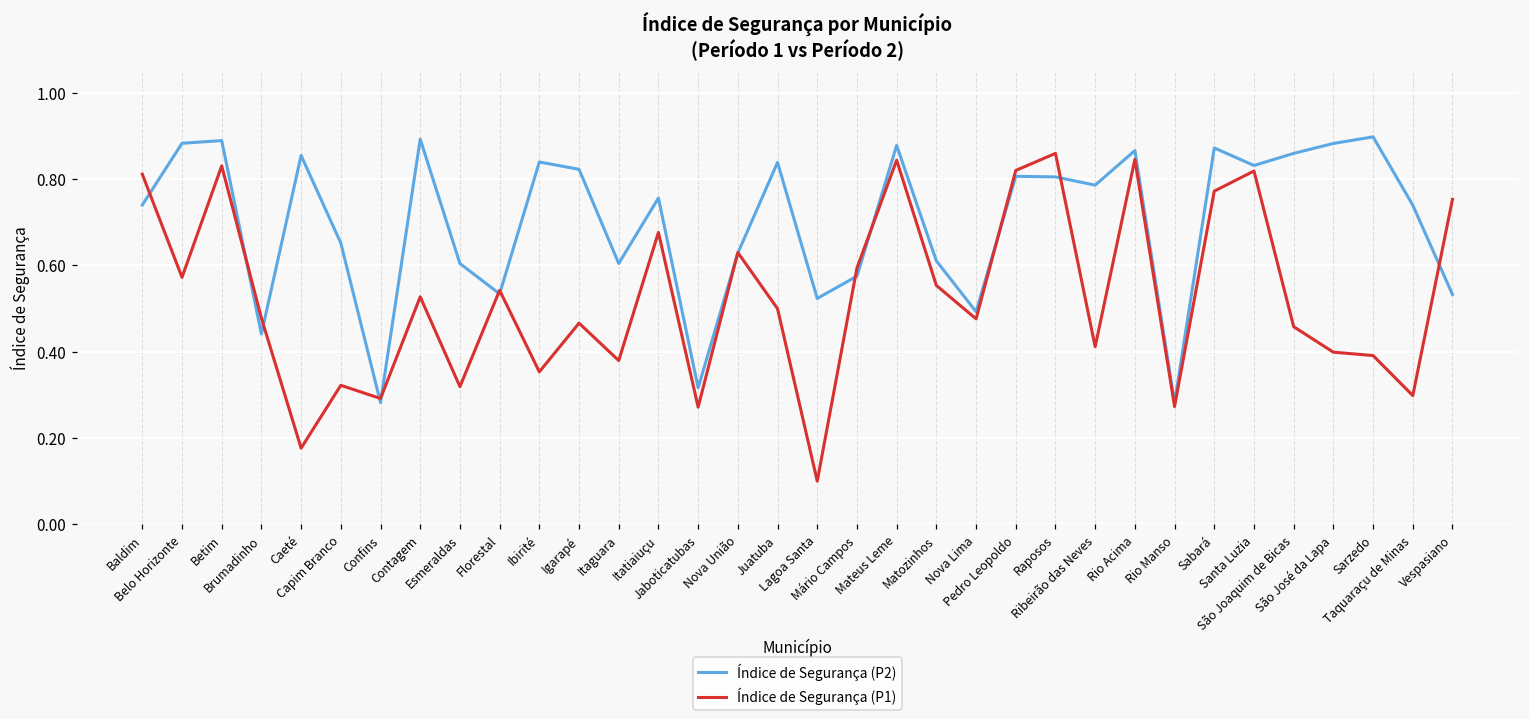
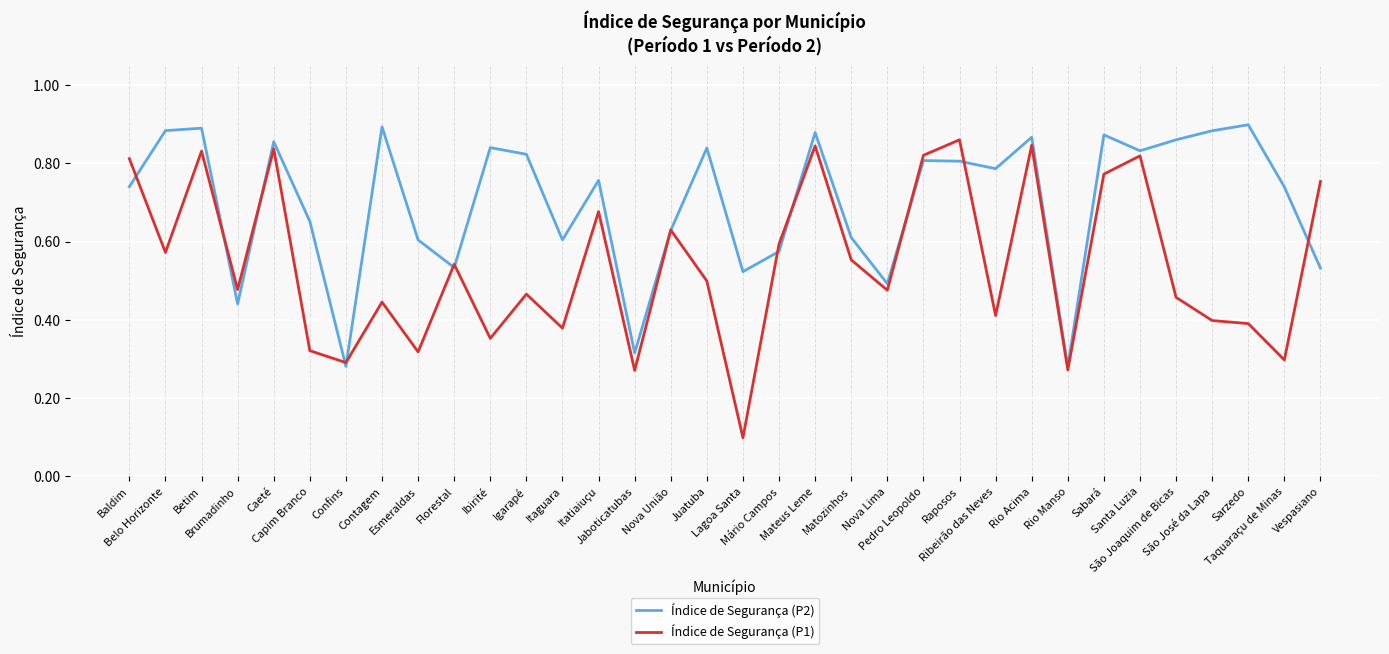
  {
    "Índice de Segurança (P2)": {
      "Baldim": 0.74,
      "Belo Horizonte": 0.88,
      "Betim": 0.89,
      "Brumadinho": 0.44,
      "Caeté": 0.86,
      "Capim Branco": 0.65,
      "Confins": 0.28,
      "Contagem": 0.89,
      "Esmeraldas": 0.60,
      "Florestal": 0.53,
      "Ibirité": 0.84,
      "Igarapé": 0.82,
      "Itaguara": 0.60,
      "Itatiaiuçu": 0.76,
      "Jaboticatubas": 0.32,
      "Juatuba": 0.84,
      "Lagoa Santa": 0.52,
      "Mário Campos": 0.58,
      "Mateus Leme": 0.88,
      "Matozinhos": 0.61,
      "Nova Lima": 0.49,
      "Pedro Leopoldo": 0.81,
      "Raposos": 0.81,
      "Ribeirão das Neves": 0.79,
      "Rio Acima": 0.87,
      "Rio Manso": 0.28,
      "Sabará": 0.87,
      "Santa Luzia": 0.83,
      "São Joaquim de Bicas": 0.86,
      "São José da Lapa": 0.88,
      "Sarzedo": 0.90,
      "Taquaraçu de Minas": 0.74,
      "Vespasiano": 0.53
    },
    "Índice de Segurança (P1)": {
      "Baldim": 0.81,
      "Belo Horizonte": 0.57,
      "Betim": 0.83,
      "Brumadinho": 0.48,
-     "Caeté": 0.18,
+     "Caeté": 0.84,
      "Capim Branco": 0.32,
      "Confins": 0.29,
-     "Contagem": 0.53,
+     "Contagem": 0.45,
      "Esmeraldas": 0.32,
      "Florestal": 0.54,
      "Ibirité": 0.35,
      "Igarapé": 0.47,
      "Itaguara": 0.38,
      "Itatiaiuçu": 0.68,
      "Jaboticatubas": 0.27,
      "Juatuba": 0.50,
      "Lagoa Santa": 0.10,
      "Mário Campos": 0.59,
      "Mateus Leme": 0.84,
      "Matozinhos": 0.55,
      "Nova Lima": 0.48,
      "Pedro Leopoldo": 0.82,
      "Raposos": 0.86,
      "Ribeirão das Neves": 0.41,
      "Rio Acima": 0.85,
      "Rio Manso": 0.27,
      "Sabará": 0.77,
      "Santa Luzia": 0.82,
      "São Joaquim de Bicas": 0.46,
      "São José da Lapa": 0.40,
      "Sarzedo": 0.39,
      "Taquaraçu de Minas": 0.30,
      "Vespasiano": 0.75
    }
  }
